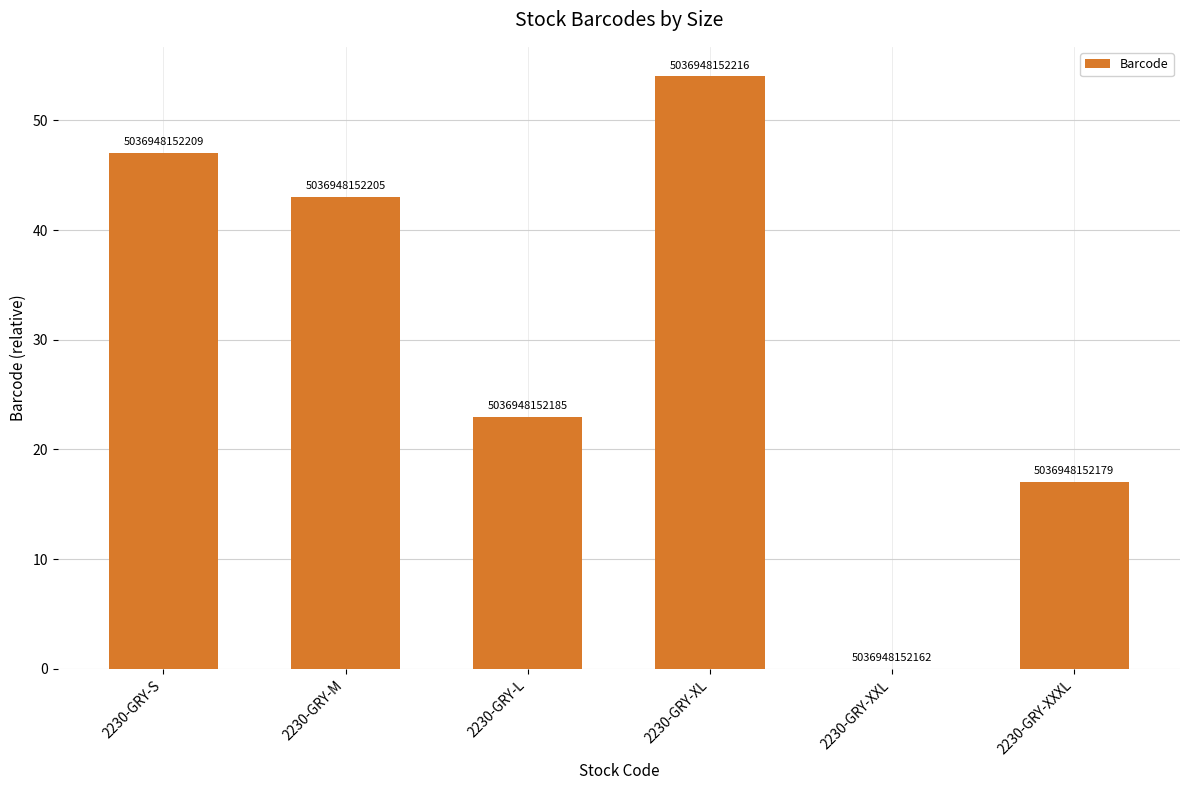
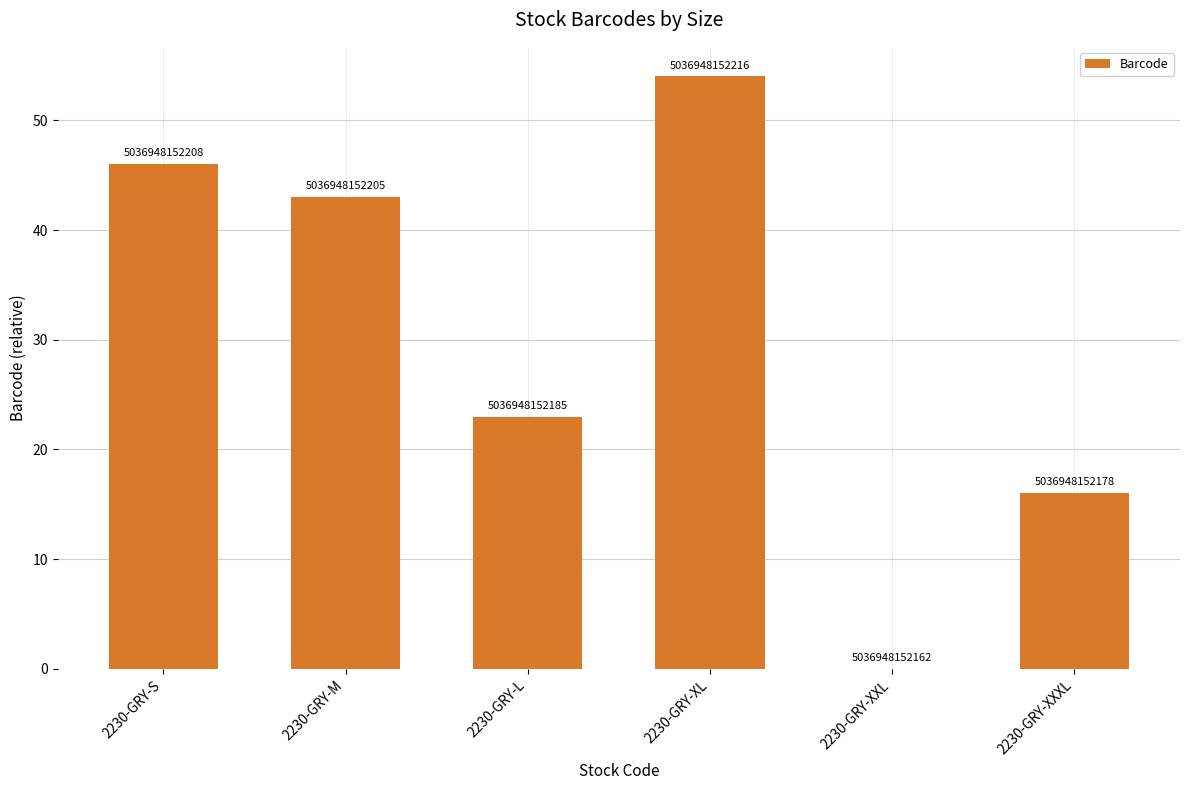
  {
-   "2230-GRY-S": 5036948152209,
-   "2230-GRY-XXXL": 5036948152179
+   "2230-GRY-S": 5036948152208,
+   "2230-GRY-XXXL": 5036948152178
  }
